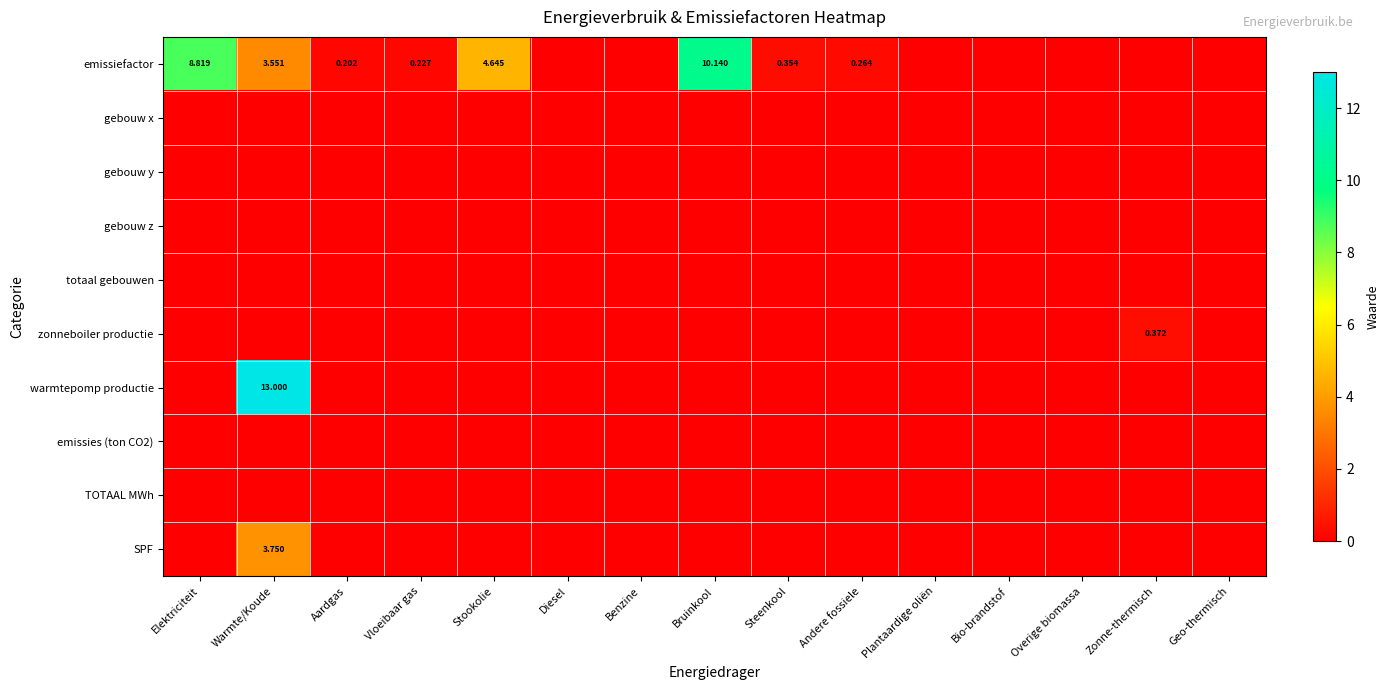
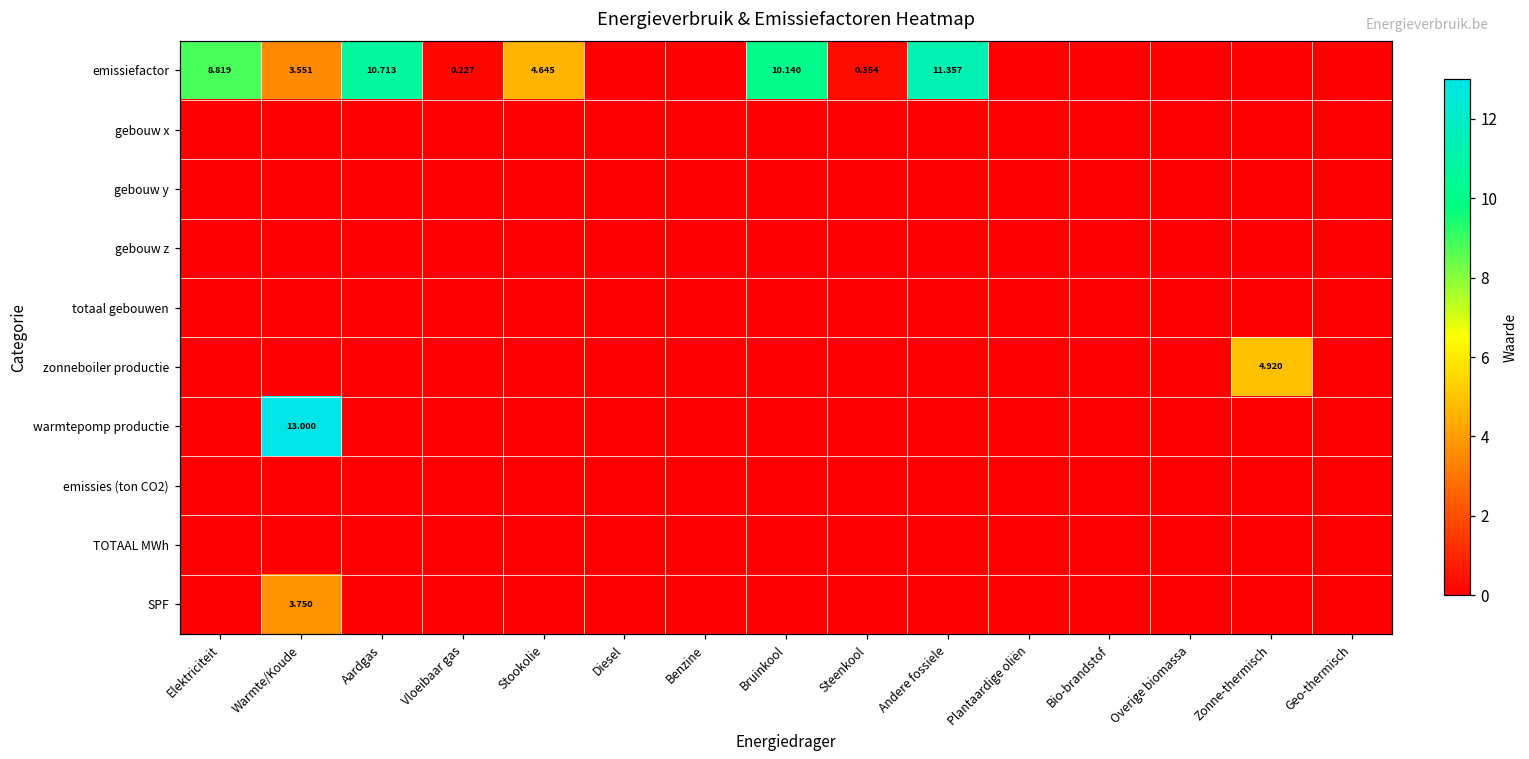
  {
    "emissiefactor": {
      "Elektriciteit": 8.819,
      "Warmte/Koude": 3.551,
-     "Aardgas": 0.202,
+     "Aardgas": 10.713,
      "Vloeibaar gas": 0.227,
      "Stookolie": 4.645,
      "Bruinkool": 10.140,
      "Steenkool": 0.354,
-     "Andere fossiele": 0.264
+     "Andere fossiele": 11.357
    },
    "zonneboiler productie": {
-     "Zonne-thermisch": 0.372
+     "Zonne-thermisch": 4.920
    },
    "warmtepomp productie": {
      "Warmte/Koude": 13.000
    },
    "SPF": {
      "Warmte/Koude": 3.750
    }
  }
